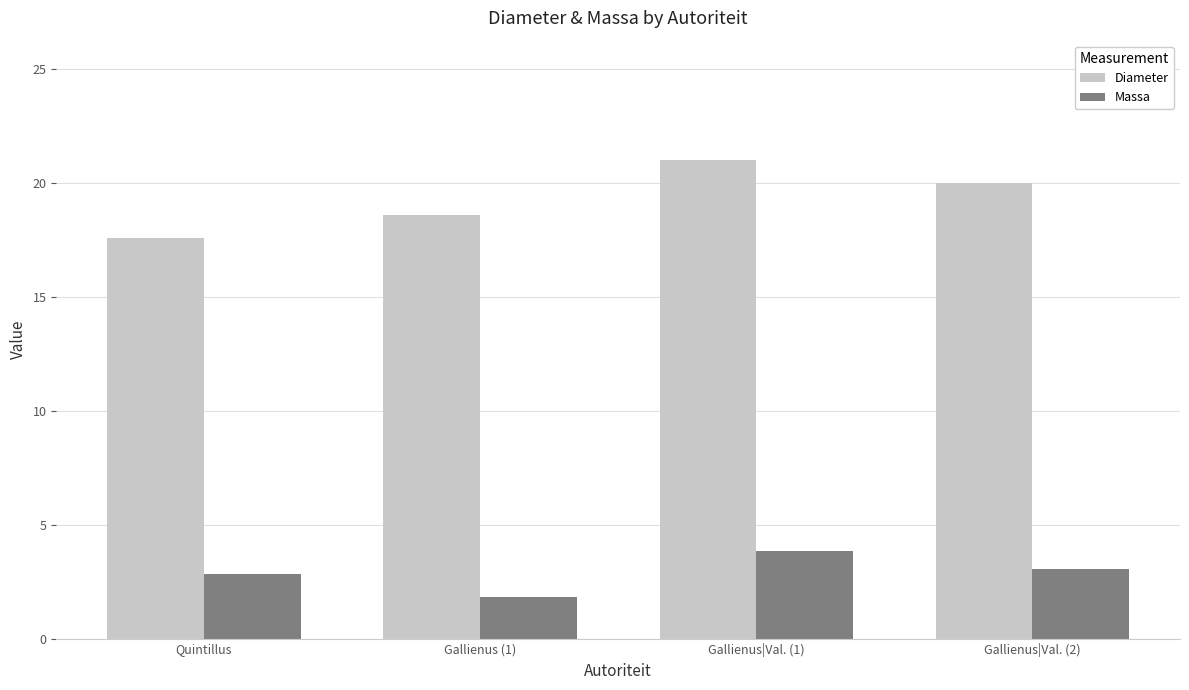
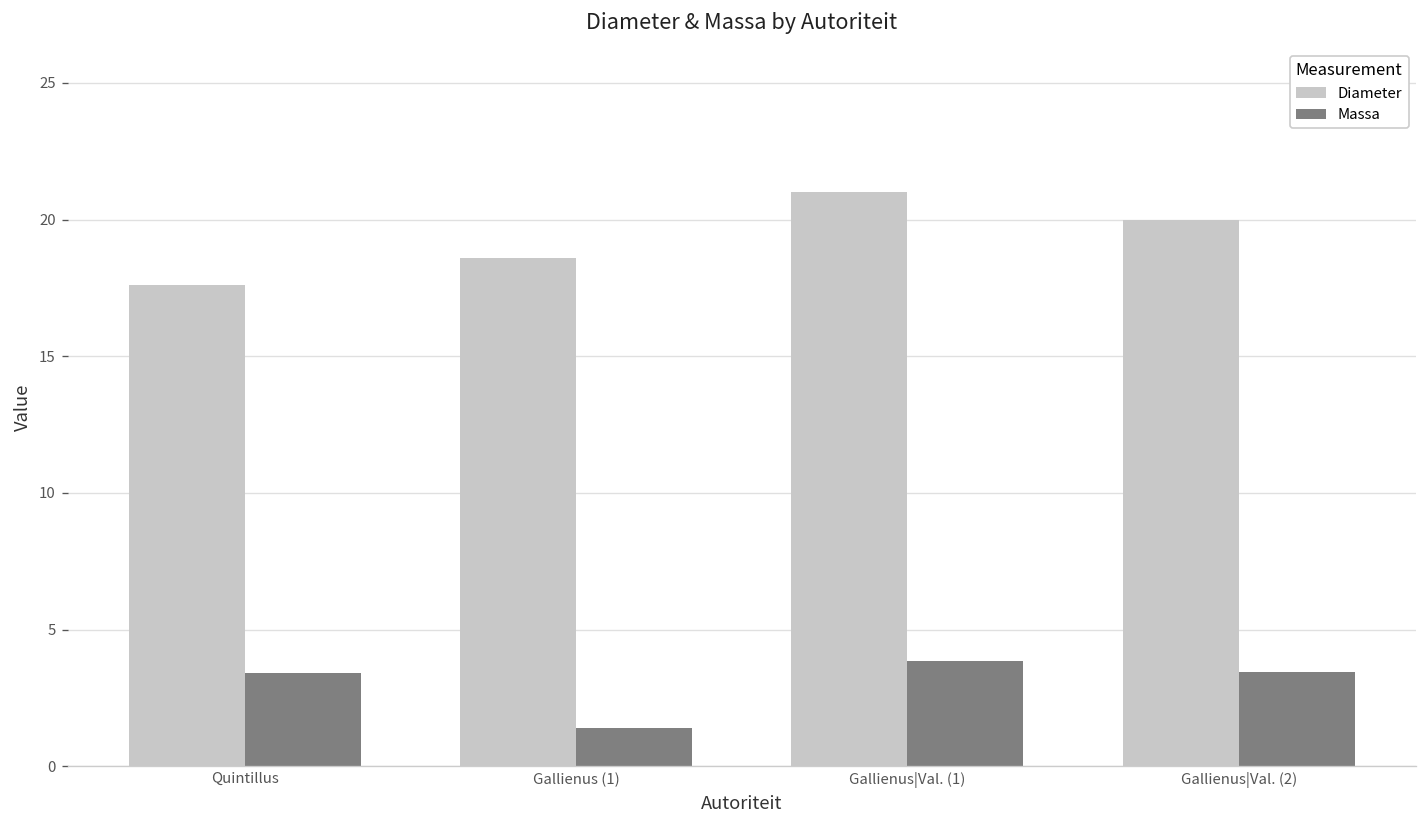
  {
    "Diameter": {
      "Quintillus": 17.6,
      "Gallienus (1)": 18.6,
      "Gallienus|Val. (1)": 21.0,
      "Gallienus|Val. (2)": 20.0
    },
    "Massa": {
-     "Quintillus": 2.9,
-     "Gallienus (1)": 1.8,
+     "Quintillus": 3.4,
+     "Gallienus (1)": 1.4,
      "Gallienus|Val. (1)": 3.8,
-     "Gallienus|Val. (2)": 3.1
+     "Gallienus|Val. (2)": 3.5
    }
  }
